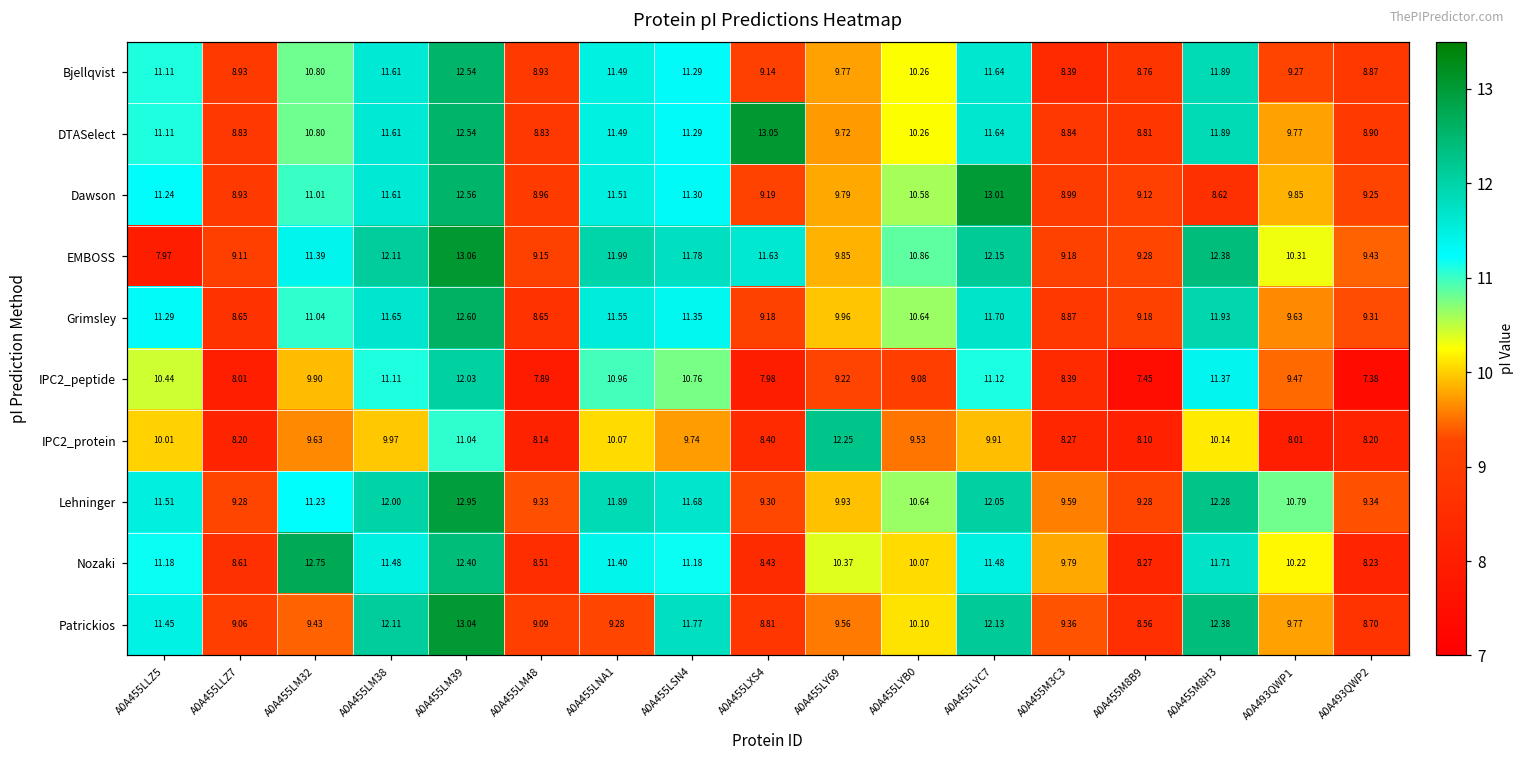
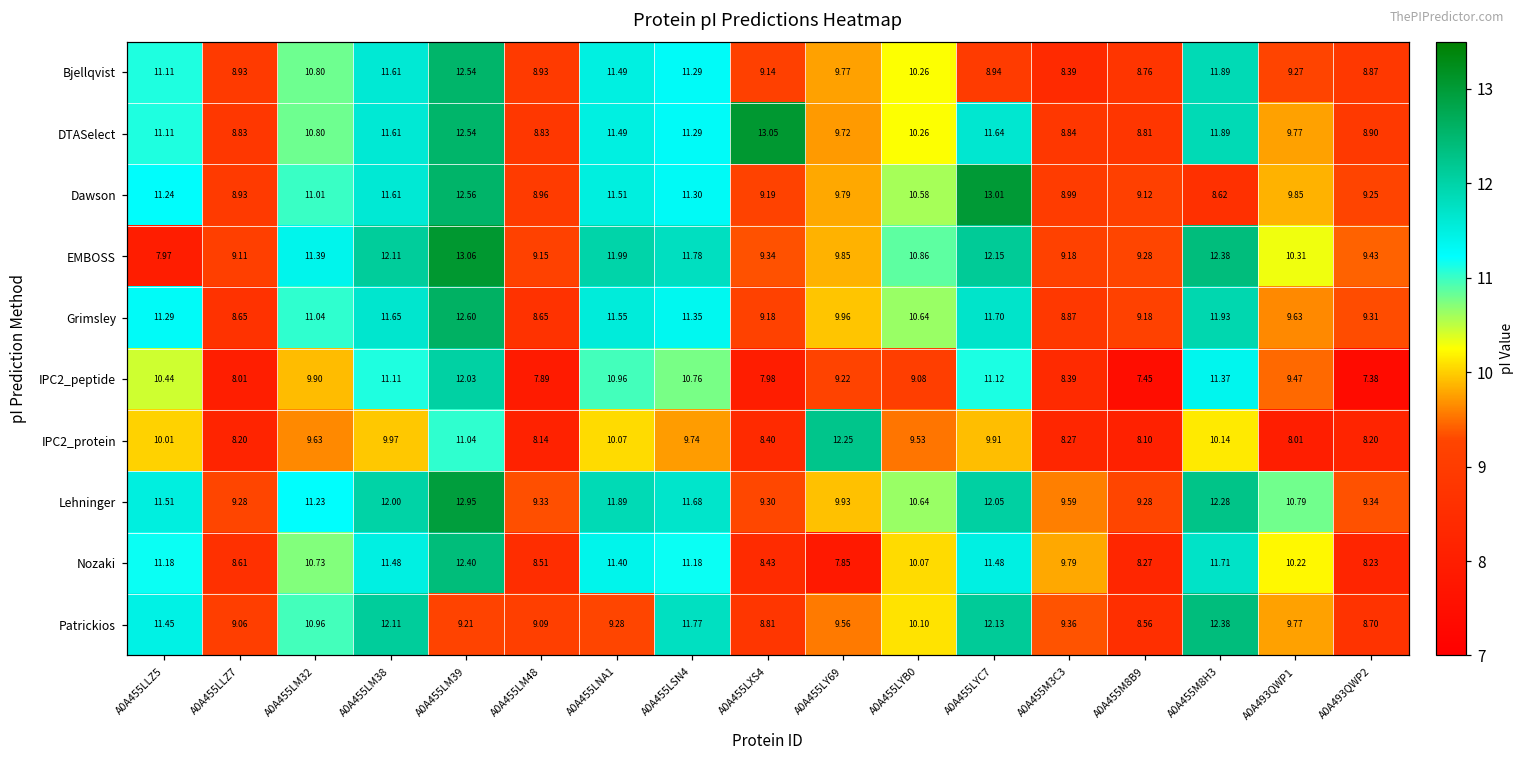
  {
    "Bjellqvist": {
      "A0A455LLZ5": 11.11,
      "A0A455LLZ7": 8.93,
      "A0A455LM32": 10.80,
      "A0A455LM38": 11.61,
      "A0A455LM39": 12.54,
      "A0A455LM48": 8.93,
      "A0A455LNA1": 11.49,
      "A0A455LSN4": 11.29,
      "A0A455LXS4": 9.14,
      "A0A455LY69": 9.77,
      "A0A455LYB0": 10.26,
-     "A0A455LYC7": 11.64,
+     "A0A455LYC7": 8.94,
      "A0A455M3C3": 8.39,
      "A0A455M8B9": 8.76,
      "A0A455M8H3": 11.89,
      "A0A493QWP1": 9.27,
      "A0A493QWP2": 8.87
    },
    "DTASelect": {
      "A0A455LLZ5": 11.11,
      "A0A455LLZ7": 8.83,
      "A0A455LM32": 10.80,
      "A0A455LM38": 11.61,
      "A0A455LM39": 12.54,
      "A0A455LM48": 8.83,
      "A0A455LNA1": 11.49,
      "A0A455LSN4": 11.29,
      "A0A455LXS4": 13.05,
      "A0A455LY69": 9.72,
      "A0A455LYB0": 10.26,
      "A0A455LYC7": 11.64,
      "A0A455M3C3": 8.84,
      "A0A455M8B9": 8.81,
      "A0A455M8H3": 11.89,
      "A0A493QWP1": 9.77,
      "A0A493QWP2": 8.90
    },
    "Dawson": {
      "A0A455LLZ5": 11.24,
      "A0A455LLZ7": 8.93,
      "A0A455LM32": 11.01,
      "A0A455LM38": 11.61,
      "A0A455LM39": 12.56,
      "A0A455LM48": 8.96,
      "A0A455LNA1": 11.51,
      "A0A455LSN4": 11.30,
      "A0A455LXS4": 9.19,
      "A0A455LY69": 9.79,
      "A0A455LYB0": 10.58,
      "A0A455LYC7": 13.01,
      "A0A455M3C3": 8.99,
      "A0A455M8B9": 9.12,
      "A0A455M8H3": 8.62,
      "A0A493QWP1": 9.85,
      "A0A493QWP2": 9.25
    },
    "EMBOSS": {
      "A0A455LLZ5": 7.97,
      "A0A455LLZ7": 9.11,
      "A0A455LM32": 11.39,
      "A0A455LM38": 12.11,
      "A0A455LM39": 13.06,
      "A0A455LM48": 9.15,
      "A0A455LNA1": 11.99,
      "A0A455LSN4": 11.78,
-     "A0A455LXS4": 11.63,
+     "A0A455LXS4": 9.34,
      "A0A455LY69": 9.85,
      "A0A455LYB0": 10.86,
      "A0A455LYC7": 12.15,
      "A0A455M3C3": 9.18,
      "A0A455M8B9": 9.28,
      "A0A455M8H3": 12.38,
      "A0A493QWP1": 10.31,
      "A0A493QWP2": 9.43
    },
    "Grimsley": {
      "A0A455LLZ5": 11.29,
      "A0A455LLZ7": 8.65,
      "A0A455LM32": 11.04,
      "A0A455LM38": 11.65,
      "A0A455LM39": 12.60,
      "A0A455LM48": 8.65,
      "A0A455LNA1": 11.55,
      "A0A455LSN4": 11.35,
      "A0A455LXS4": 9.18,
      "A0A455LY69": 9.96,
      "A0A455LYB0": 10.64,
      "A0A455LYC7": 11.70,
      "A0A455M3C3": 8.87,
      "A0A455M8B9": 9.18,
      "A0A455M8H3": 11.93,
      "A0A493QWP1": 9.63,
      "A0A493QWP2": 9.31
    },
    "IPC2_peptide": {
      "A0A455LLZ5": 10.44,
      "A0A455LLZ7": 8.01,
      "A0A455LM32": 9.90,
      "A0A455LM38": 11.11,
      "A0A455LM39": 12.03,
      "A0A455LM48": 7.89,
      "A0A455LNA1": 10.96,
      "A0A455LSN4": 10.76,
      "A0A455LXS4": 7.98,
      "A0A455LY69": 9.22,
      "A0A455LYB0": 9.08,
      "A0A455LYC7": 11.12,
      "A0A455M3C3": 8.39,
      "A0A455M8B9": 7.45,
      "A0A455M8H3": 11.37,
      "A0A493QWP1": 9.47,
      "A0A493QWP2": 7.38
    },
    "IPC2_protein": {
      "A0A455LLZ5": 10.01,
      "A0A455LLZ7": 8.20,
      "A0A455LM32": 9.63,
      "A0A455LM38": 9.97,
      "A0A455LM39": 11.04,
      "A0A455LM48": 8.14,
      "A0A455LNA1": 10.07,
      "A0A455LSN4": 9.74,
      "A0A455LXS4": 8.40,
      "A0A455LY69": 12.25,
      "A0A455LYB0": 9.53,
      "A0A455LYC7": 9.91,
      "A0A455M3C3": 8.27,
      "A0A455M8B9": 8.10,
      "A0A455M8H3": 10.14,
      "A0A493QWP1": 8.01,
      "A0A493QWP2": 8.20
    },
    "Lehninger": {
      "A0A455LLZ5": 11.51,
      "A0A455LLZ7": 9.28,
      "A0A455LM32": 11.23,
      "A0A455LM38": 12.00,
      "A0A455LM39": 12.95,
      "A0A455LM48": 9.33,
      "A0A455LNA1": 11.89,
      "A0A455LSN4": 11.68,
      "A0A455LXS4": 9.30,
      "A0A455LY69": 9.93,
      "A0A455LYB0": 10.64,
      "A0A455LYC7": 12.05,
      "A0A455M3C3": 9.59,
      "A0A455M8B9": 9.28,
      "A0A455M8H3": 12.28,
      "A0A493QWP1": 10.79,
      "A0A493QWP2": 9.34
    },
    "Nozaki": {
      "A0A455LLZ5": 11.18,
      "A0A455LLZ7": 8.61,
-     "A0A455LM32": 12.75,
+     "A0A455LM32": 10.73,
      "A0A455LM38": 11.48,
      "A0A455LM39": 12.40,
      "A0A455LM48": 8.51,
      "A0A455LNA1": 11.40,
      "A0A455LSN4": 11.18,
      "A0A455LXS4": 8.43,
-     "A0A455LY69": 10.37,
+     "A0A455LY69": 7.85,
      "A0A455LYB0": 10.07,
      "A0A455LYC7": 11.48,
      "A0A455M3C3": 9.79,
      "A0A455M8B9": 8.27,
      "A0A455M8H3": 11.71,
      "A0A493QWP1": 10.22,
      "A0A493QWP2": 8.23
    },
    "Patrickios": {
      "A0A455LLZ5": 11.45,
      "A0A455LLZ7": 9.06,
-     "A0A455LM32": 9.43,
+     "A0A455LM32": 10.96,
      "A0A455LM38": 12.11,
-     "A0A455LM39": 13.04,
+     "A0A455LM39": 9.21,
      "A0A455LM48": 9.09,
      "A0A455LNA1": 9.28,
      "A0A455LSN4": 11.77,
      "A0A455LXS4": 8.81,
      "A0A455LY69": 9.56,
      "A0A455LYB0": 10.10,
      "A0A455LYC7": 12.13,
      "A0A455M3C3": 9.36,
      "A0A455M8B9": 8.56,
      "A0A455M8H3": 12.38,
      "A0A493QWP1": 9.77,
      "A0A493QWP2": 8.70
    }
  }
